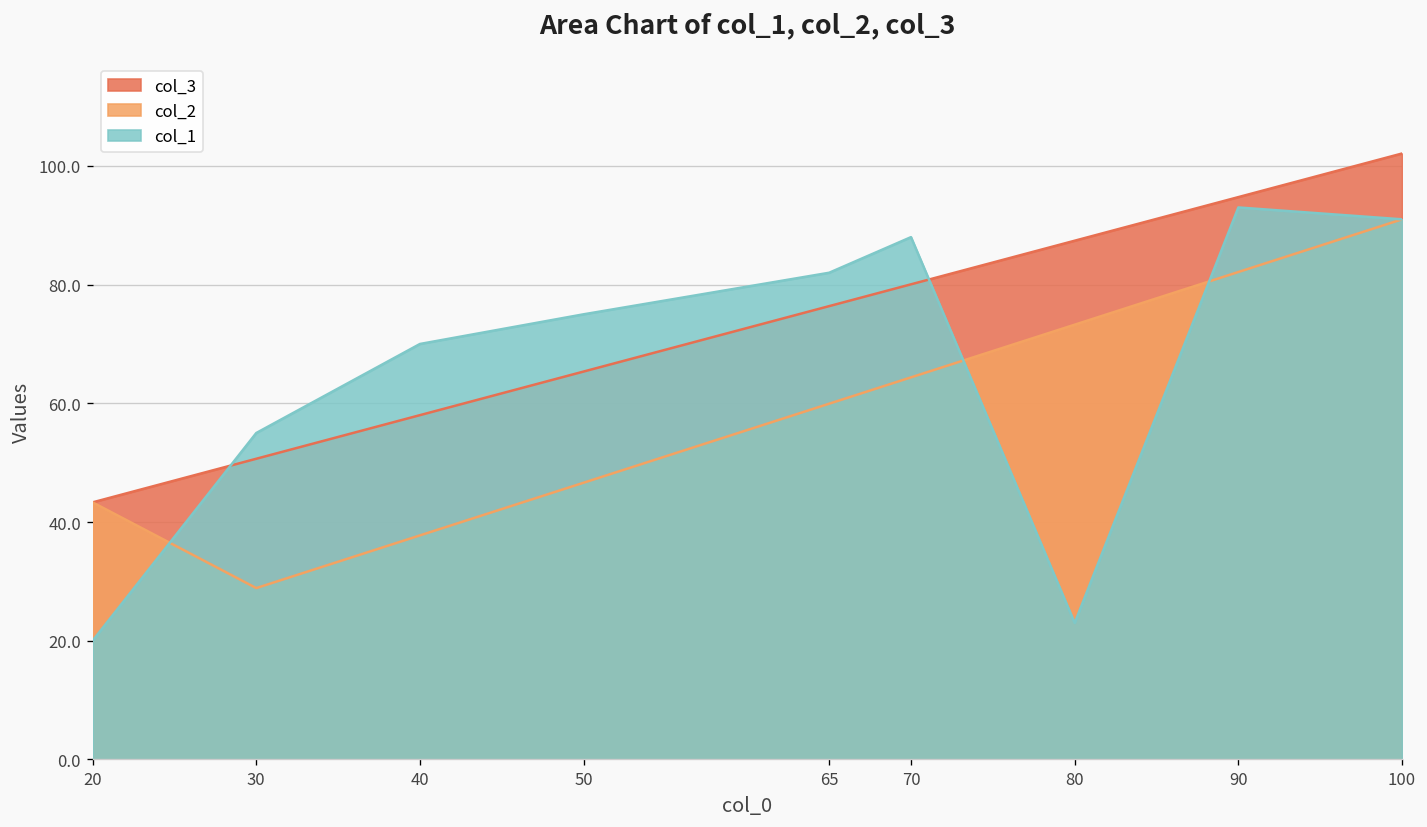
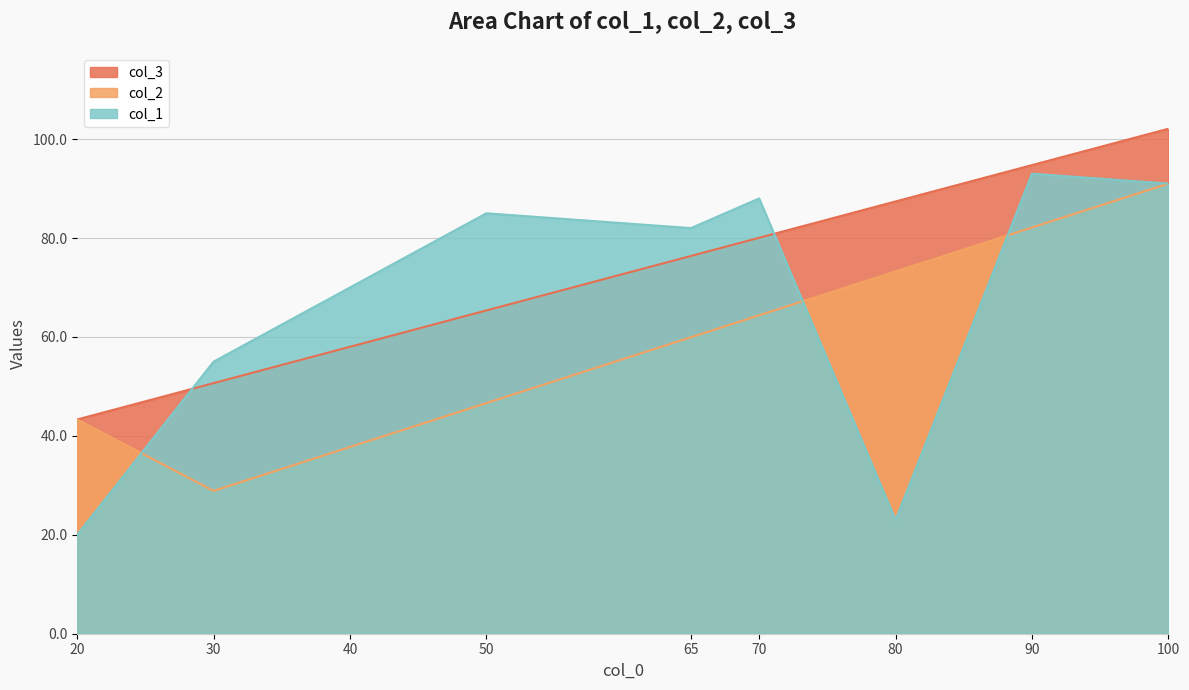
  {
    "col_1": {
      "20": 20,
      "30": 55,
      "40": 70,
-     "50": 75,
+     "50": 85,
      "65": 82,
      "70": 88,
      "80": 23,
      "90": 93
    }
  }
